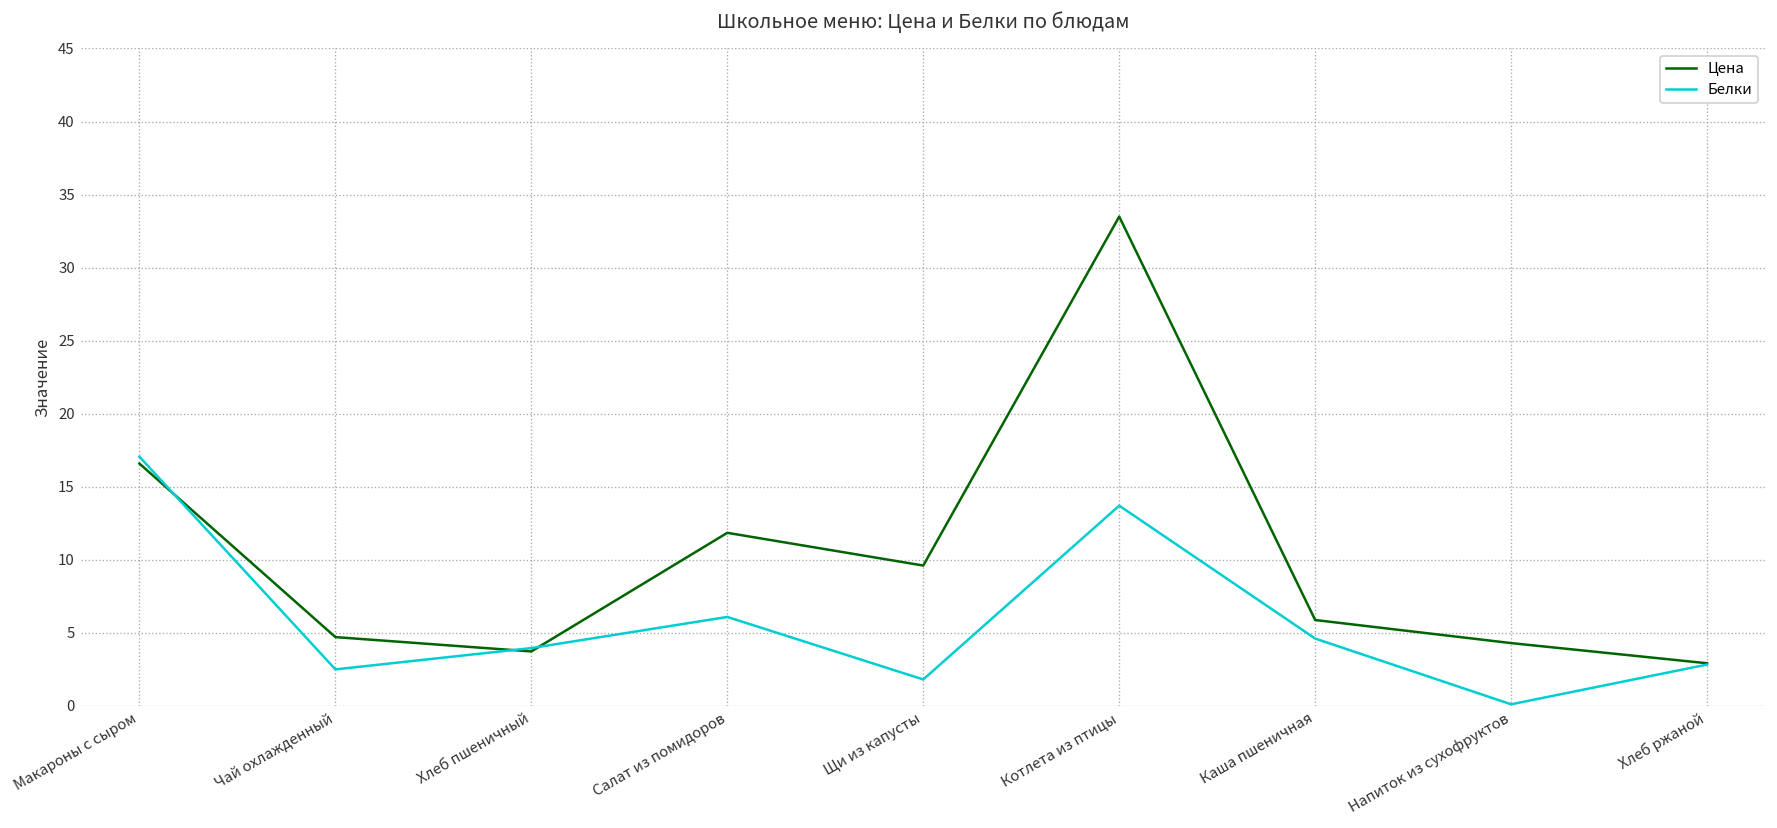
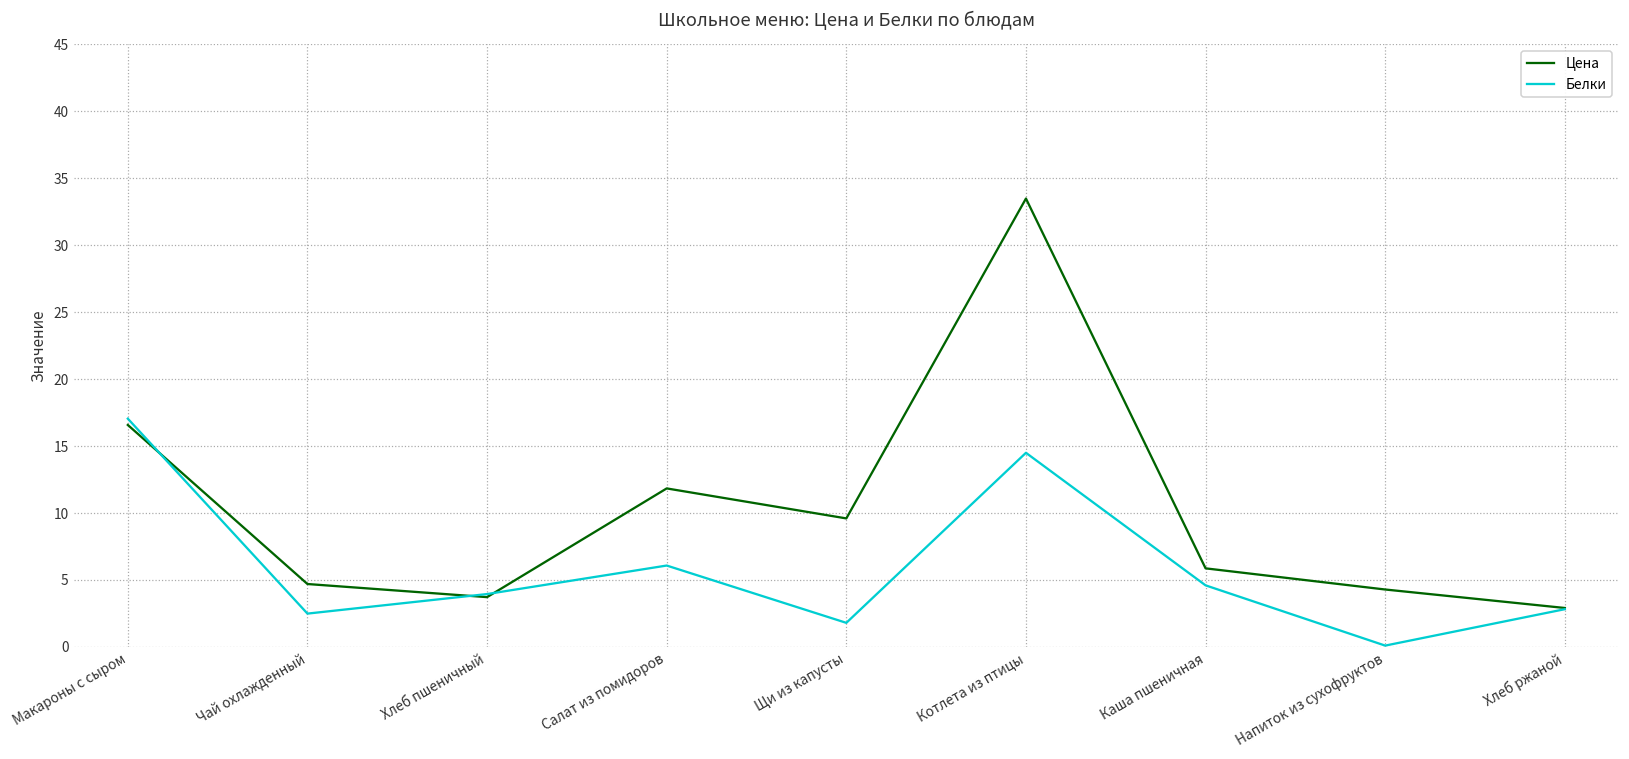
  {
    "Цена": {
      "Макароны с сыром": 16.6,
      "Чай охлажденный": 4.7,
      "Хлеб пшеничный": 3.7,
      "Салат из помидоров": 11.8,
      "Щи из капусты": 9.6,
      "Котлета из птицы": 33.5,
      "Каша пшеничная": 5.9,
      "Напиток из сухофруктов": 4.3
    },
    "Белки": {
      "Макароны с сыром": 17.1,
      "Чай охлажденный": 2.5,
      "Хлеб пшеничный": 4.0,
      "Салат из помидоров": 6.1,
      "Щи из капусты": 1.8,
-     "Котлета из птицы": 13.7,
+     "Котлета из птицы": 14.5,
      "Каша пшеничная": 4.6,
      "Напиток из сухофруктов": 0.1
    }
  }
